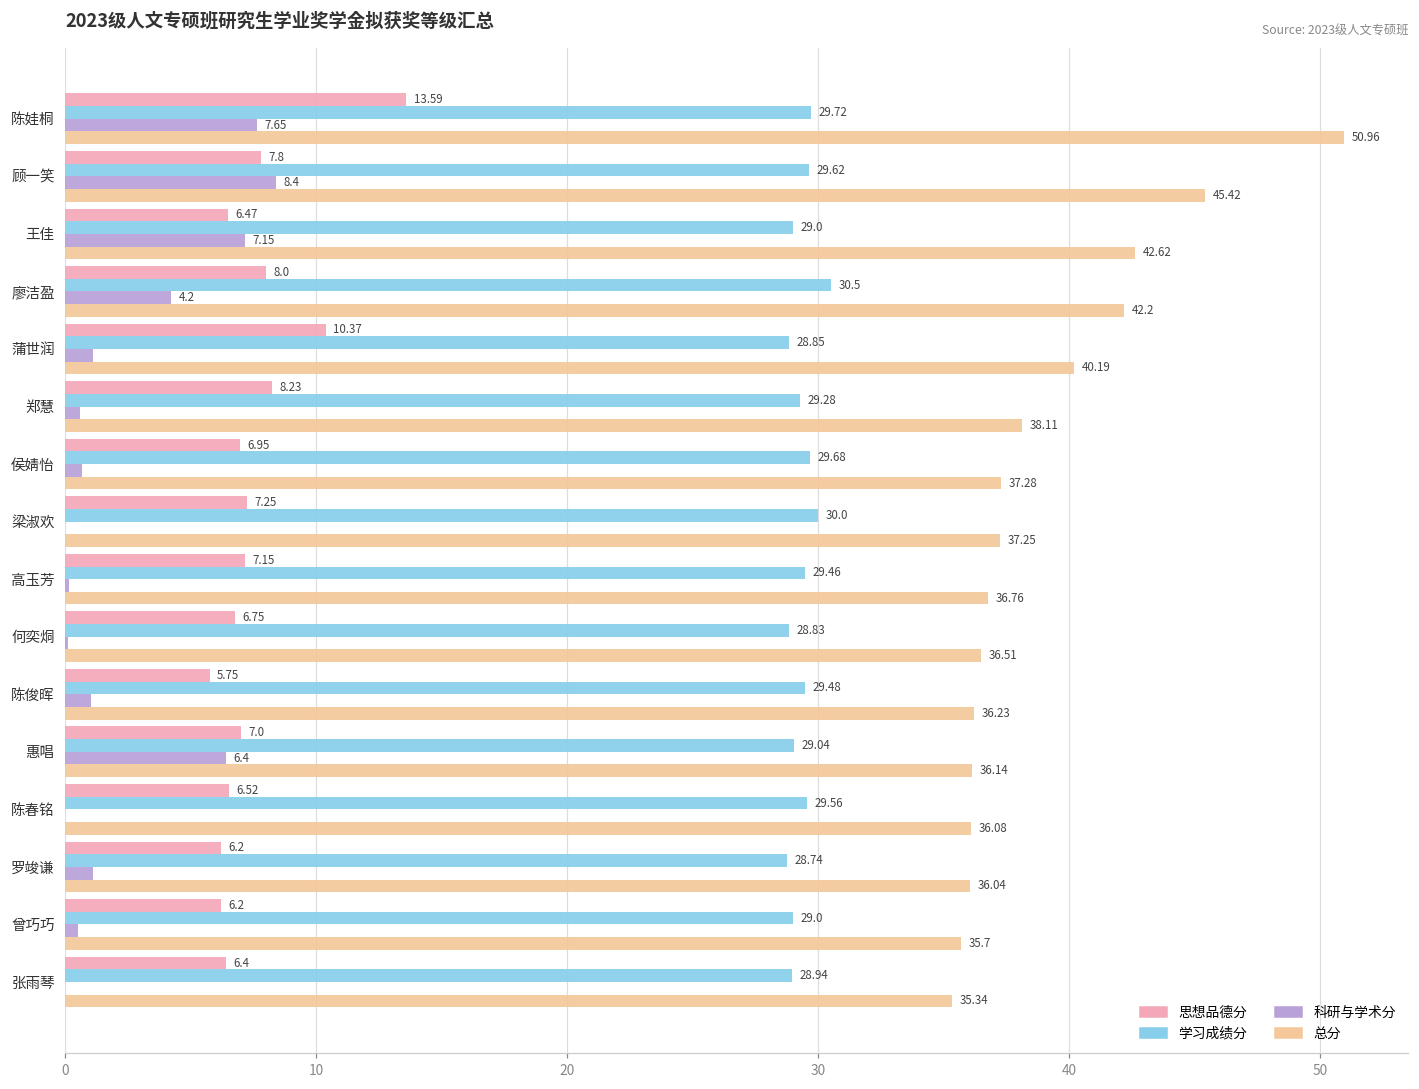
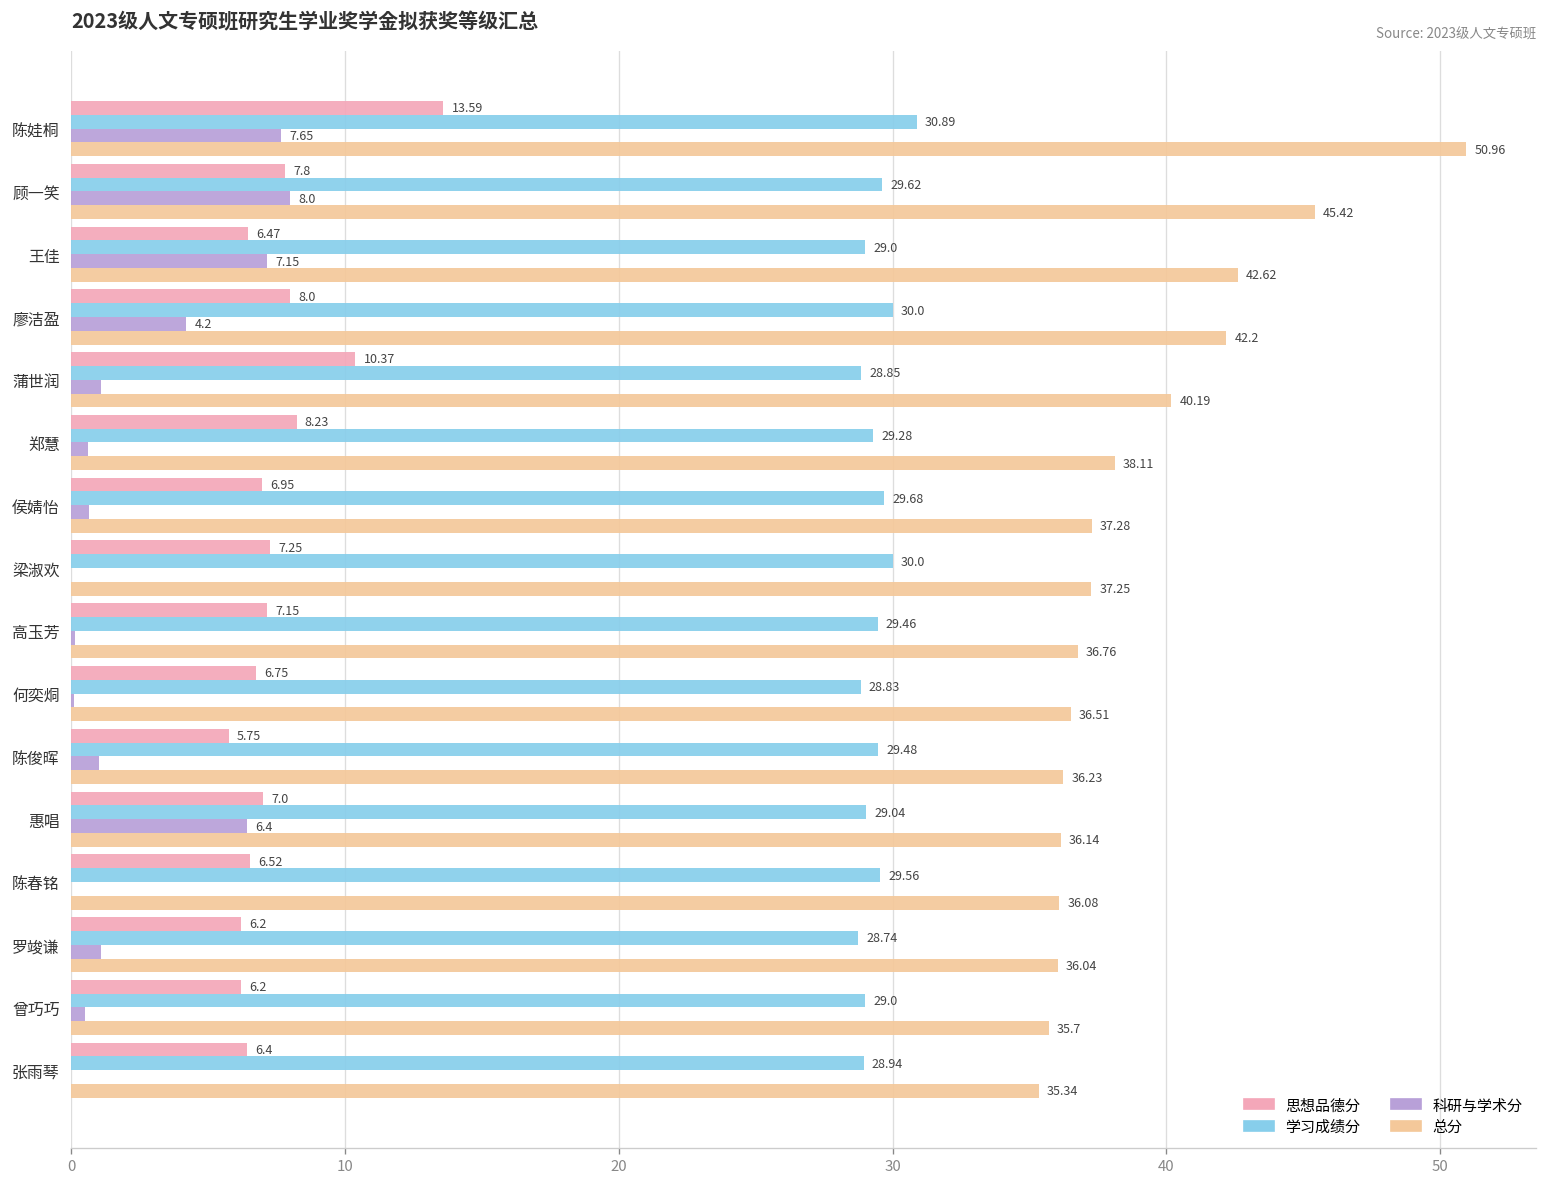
  {
    "学习成绩分": {
-     "陈娃桐": 29.72,
+     "陈娃桐": 30.89,
      "顾一笑": 29.62,
      "王佳": 29.0,
-     "廖洁盈": 30.5,
+     "廖洁盈": 30.0,
      "蒲世润": 28.85,
      "郑慧": 29.28,
      "侯婧怡": 29.68,
      "梁淑欢": 30.0,
      "高玉芳": 29.46,
      "何奕烔": 28.83,
      "陈俊晖": 29.48,
      "惠唱": 29.04,
      "陈春铭": 29.56,
      "罗竣谦": 28.74,
      "曾巧巧": 29.0,
      "张雨琴": 28.94
    },
    "科研与学术分": {
      "陈娃桐": 7.65,
-     "顾一笑": 8.4,
+     "顾一笑": 8.0,
      "王佳": 7.15,
      "廖洁盈": 4.2,
      "惠唱": 6.4
    }
  }
